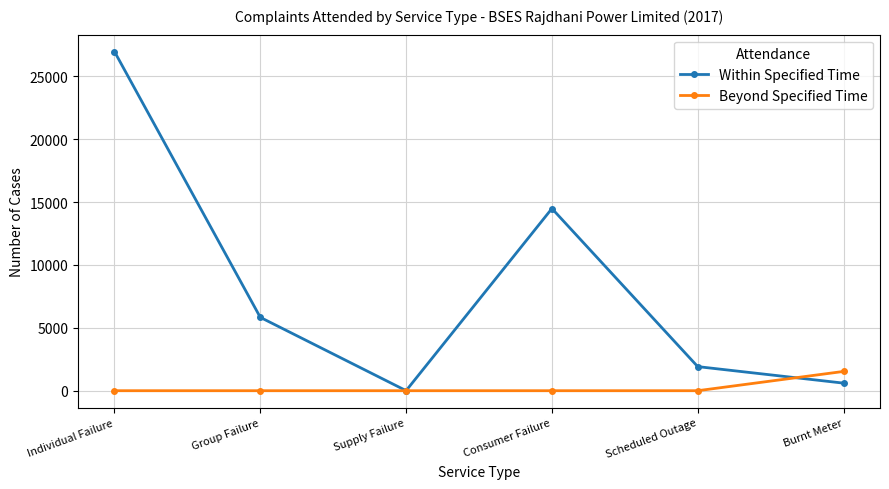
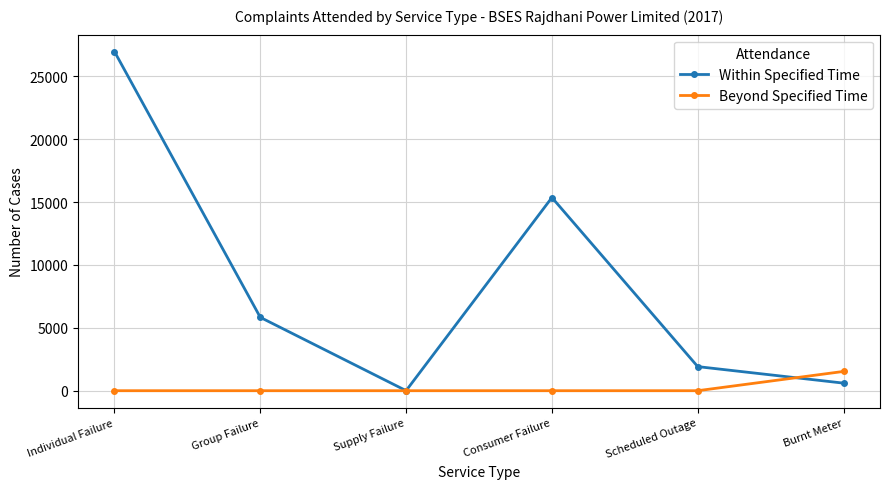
  {
    "Within Specified Time": {
      "Individual Failure": 27000,
      "Group Failure": 5800,
-     "Consumer Failure": 14500,
+     "Consumer Failure": 15400,
      "Scheduled Outage": 1900,
      "Burnt Meter": 600
    },
    "Beyond Specified Time": {
      "Individual Failure": 0,
      "Group Failure": 0,
      "Consumer Failure": 0,
      "Scheduled Outage": 0,
      "Burnt Meter": 1500
    }
  }
